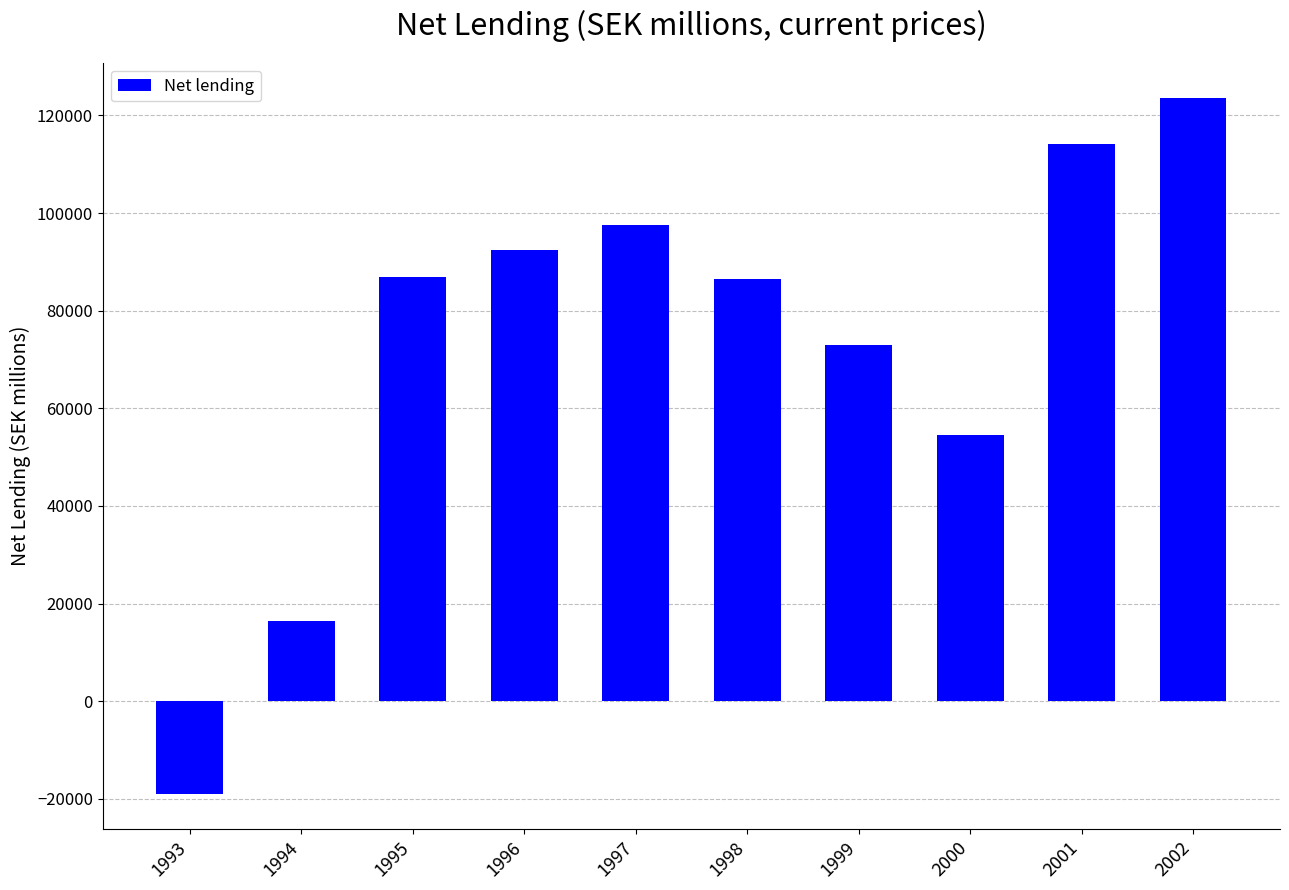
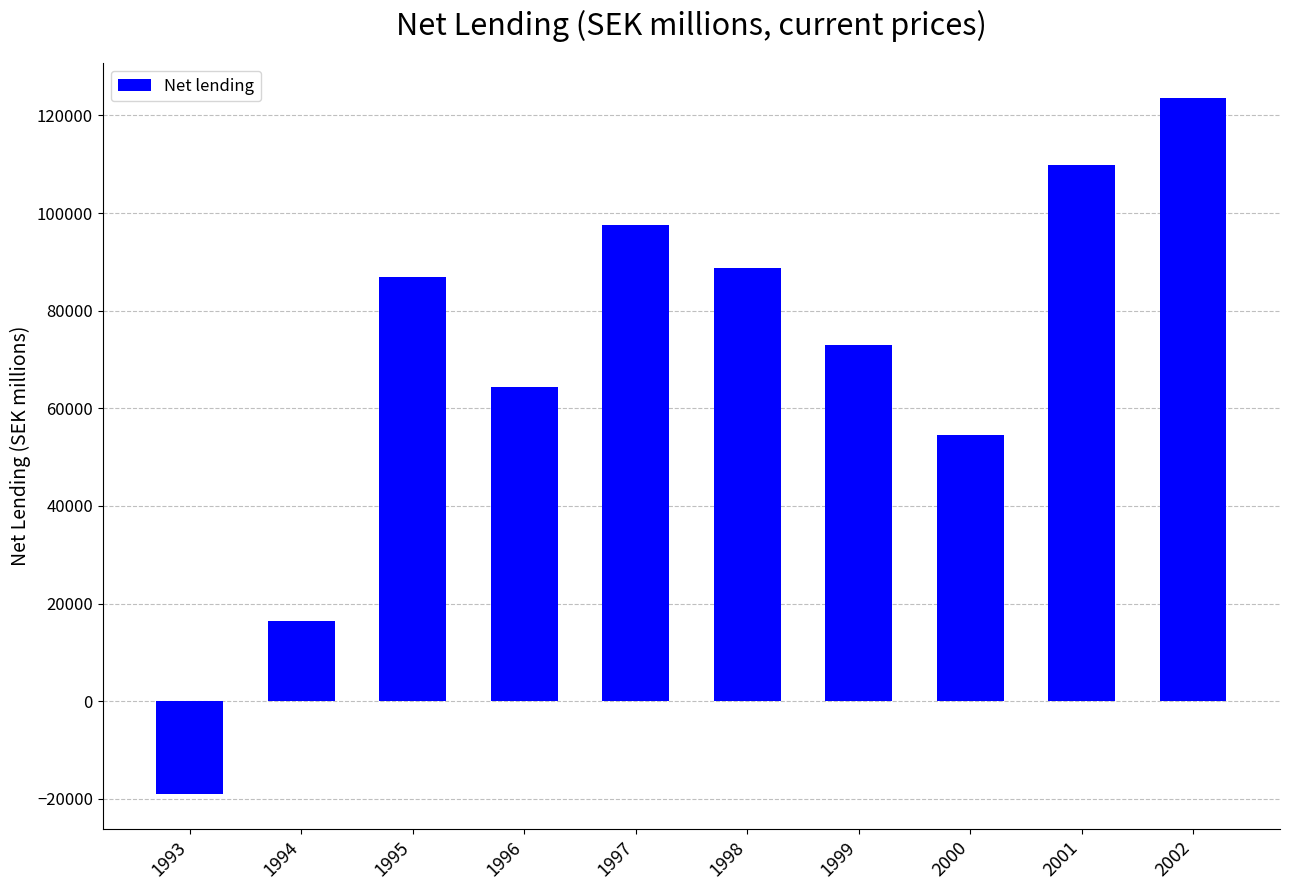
  {
    "1993": -19000,
    "1994": 16000,
    "1995": 87000,
-   "1996": 92000,
+   "1996": 64000,
    "1997": 97000,
-   "1998": 86000,
+   "1998": 89000,
    "1999": 73000,
    "2000": 54000,
-   "2001": 114000,
+   "2001": 110000,
    "2002": 124000
  }
